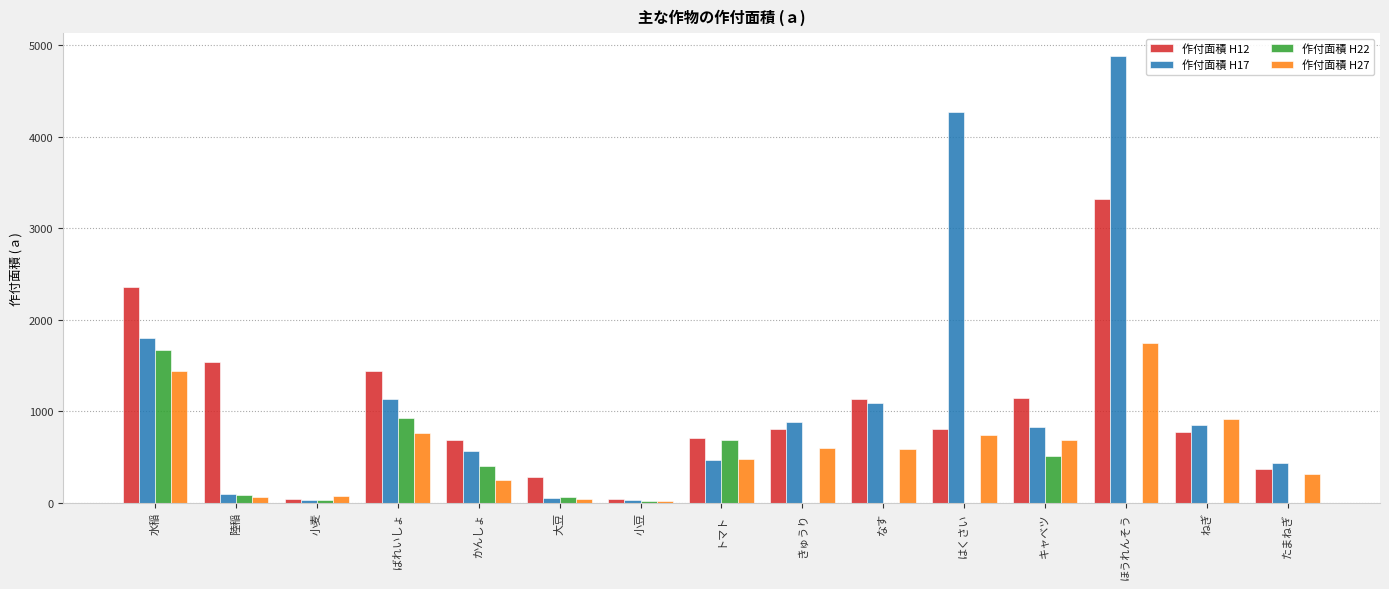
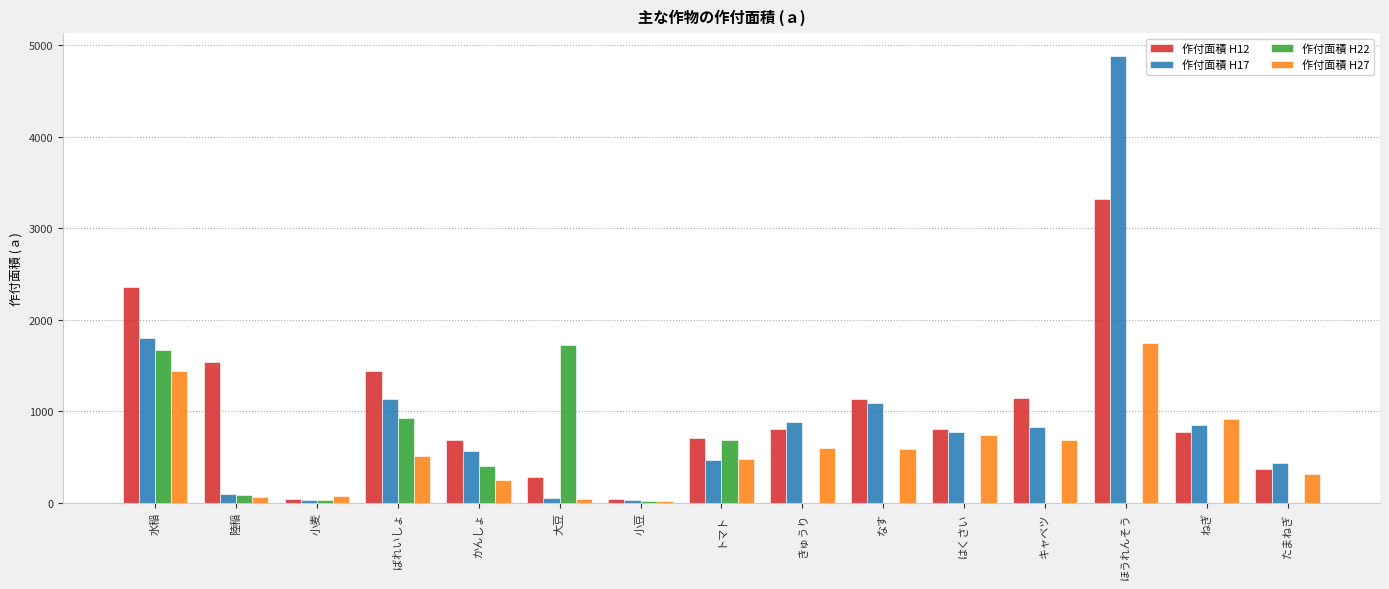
  {
    "作付面積 H12": {
      "水稲": 2400,
      "陸稲": 1500,
      "小麦": 0,
      "ばれいしょ": 1400,
      "かんしょ": 700,
      "大豆": 300,
      "小豆": 0,
      "トマト": 700,
      "きゅうり": 800,
      "なす": 1100,
      "はくさい": 800,
      "キャベツ": 1100,
      "ほうれんそう": 3300,
      "ねぎ": 800,
      "たまねぎ": 400
    },
    "作付面積 H17": {
      "水稲": 1800,
      "陸稲": 100,
      "ばれいしょ": 1100,
      "かんしょ": 600,
      "大豆": 100,
      "小豆": 0,
      "トマト": 500,
      "きゅうり": 900,
      "なす": 1100,
-     "はくさい": 4300,
+     "はくさい": 800,
      "キャベツ": 800,
      "ほうれんそう": 4900,
      "ねぎ": 800,
      "たまねぎ": 400
    },
    "作付面積 H22": {
      "水稲": 1700,
      "陸稲": 100,
      "ばれいしょ": 900,
      "かんしょ": 400,
-     "大豆": 100,
+     "大豆": 1700,
      "トマト": 700,
      "きゅうり": 0,
      "なす": 0,
      "はくさい": 0,
-     "キャベツ": 500,
+     "キャベツ": 0,
      "ほうれんそう": 0,
      "ねぎ": 0,
      "たまねぎ": 0
    },
    "作付面積 H27": {
      "水稲": 1400,
      "陸稲": 100,
      "小麦": 100,
-     "ばれいしょ": 800,
+     "ばれいしょ": 500,
      "かんしょ": 200,
      "大豆": 0,
      "トマト": 500,
      "きゅうり": 600,
      "なす": 600,
      "はくさい": 700,
      "キャベツ": 700,
      "ほうれんそう": 1700,
      "ねぎ": 900,
      "たまねぎ": 300
    }
  }
